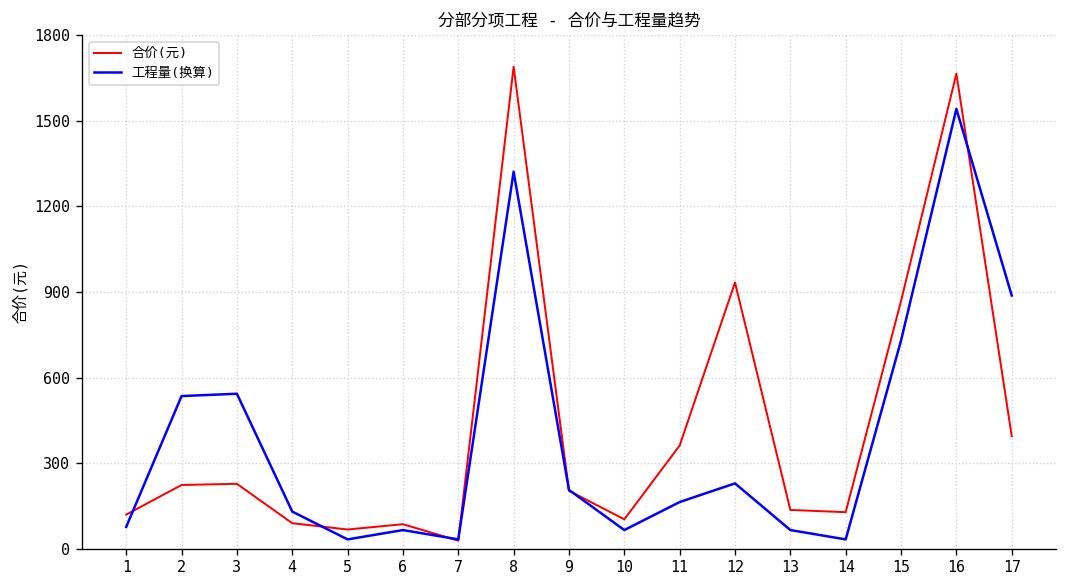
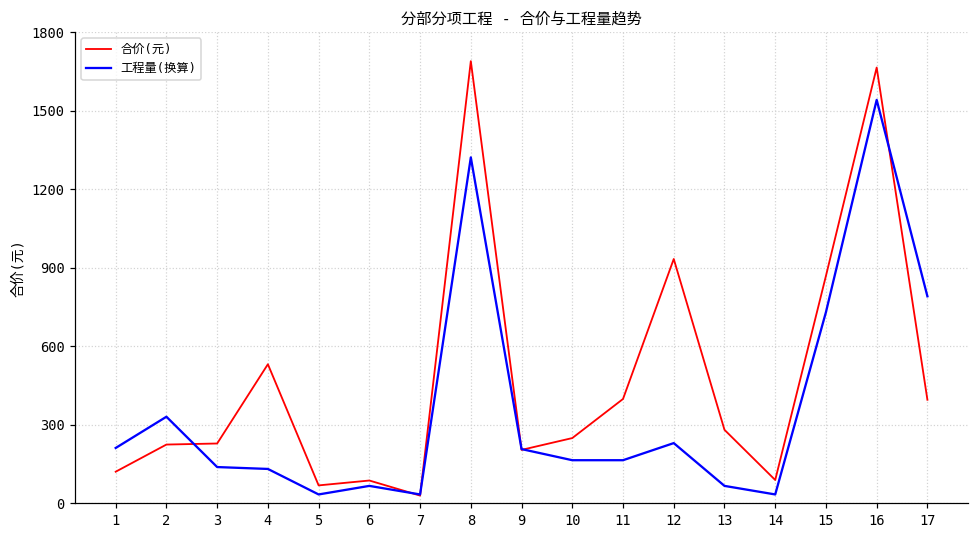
  {
    "合价(元)": {
      "1": 120,
      "2": 220,
      "3": 230,
-     "4": 90,
+     "4": 530,
      "5": 70,
      "6": 90,
      "8": 1690,
-     "10": 100,
-     "11": 360,
+     "10": 250,
+     "11": 400,
      "12": 930,
-     "13": 140,
-     "14": 130,
+     "13": 280,
+     "14": 90,
      "15": 870,
      "16": 1670,
      "17": 390
    },
    "工程量(换算)": {
-     "1": 80,
-     "2": 540,
-     "3": 540,
+     "1": 210,
+     "2": 330,
+     "3": 140,
      "4": 130,
      "5": 30,
      "6": 70,
      "8": 1320,
-     "10": 70,
+     "10": 160,
      "11": 160,
      "12": 230,
      "13": 70,
      "14": 30,
      "15": 730,
      "16": 1540,
-     "17": 890
+     "17": 790
    }
  }
